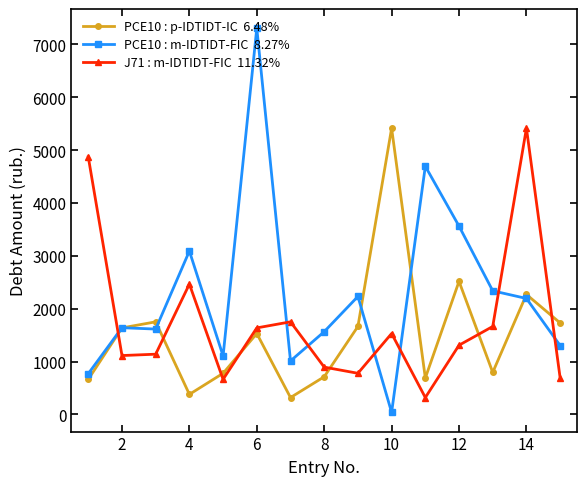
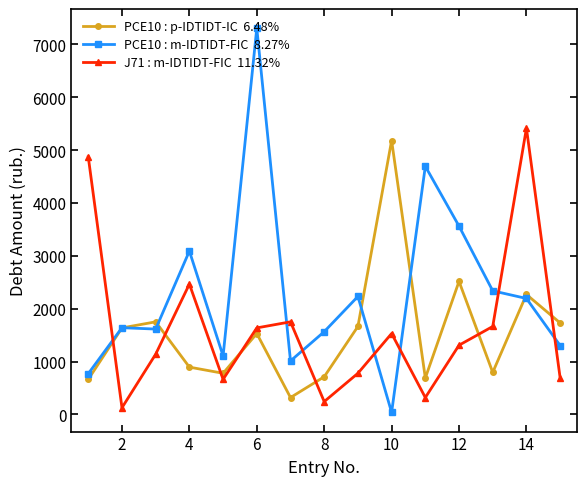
  {
    "PCE10 : p-IDTIDT-IC 6.48%": {
-     "4": 400,
+     "4": 900,
      "6": 1500,
      "8": 700,
-     "10": 5400,
+     "10": 5200,
      "12": 2500,
      "14": 2300
    },
    "PCE10 : m-IDTIDT-FIC 8.27%": {
      "4": 3100,
      "6": 7300,
      "8": 1600,
      "10": 0,
      "12": 3600,
      "14": 2200
    },
    "J71 : m-IDTIDT-FIC 11.32%": {
-     "2": 1100,
+     "2": 100,
      "4": 2500,
      "6": 1600,
-     "8": 900,
+     "8": 200,
      "10": 1500,
      "12": 1300,
      "14": 5400
    }
  }
